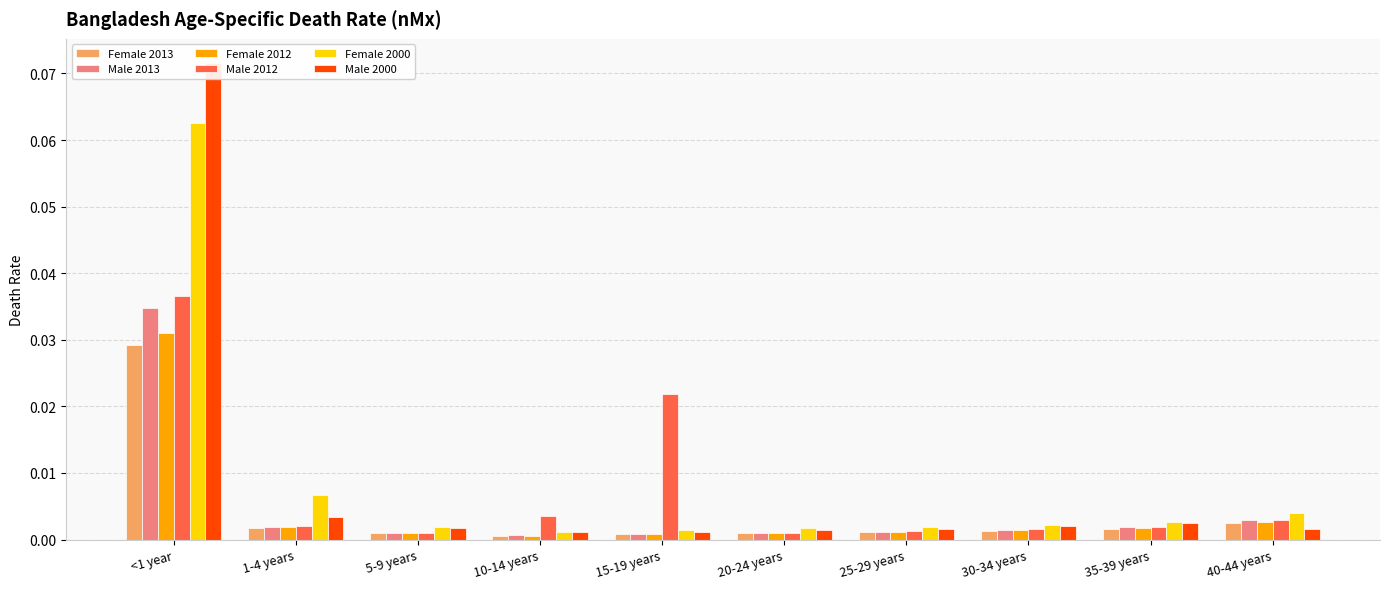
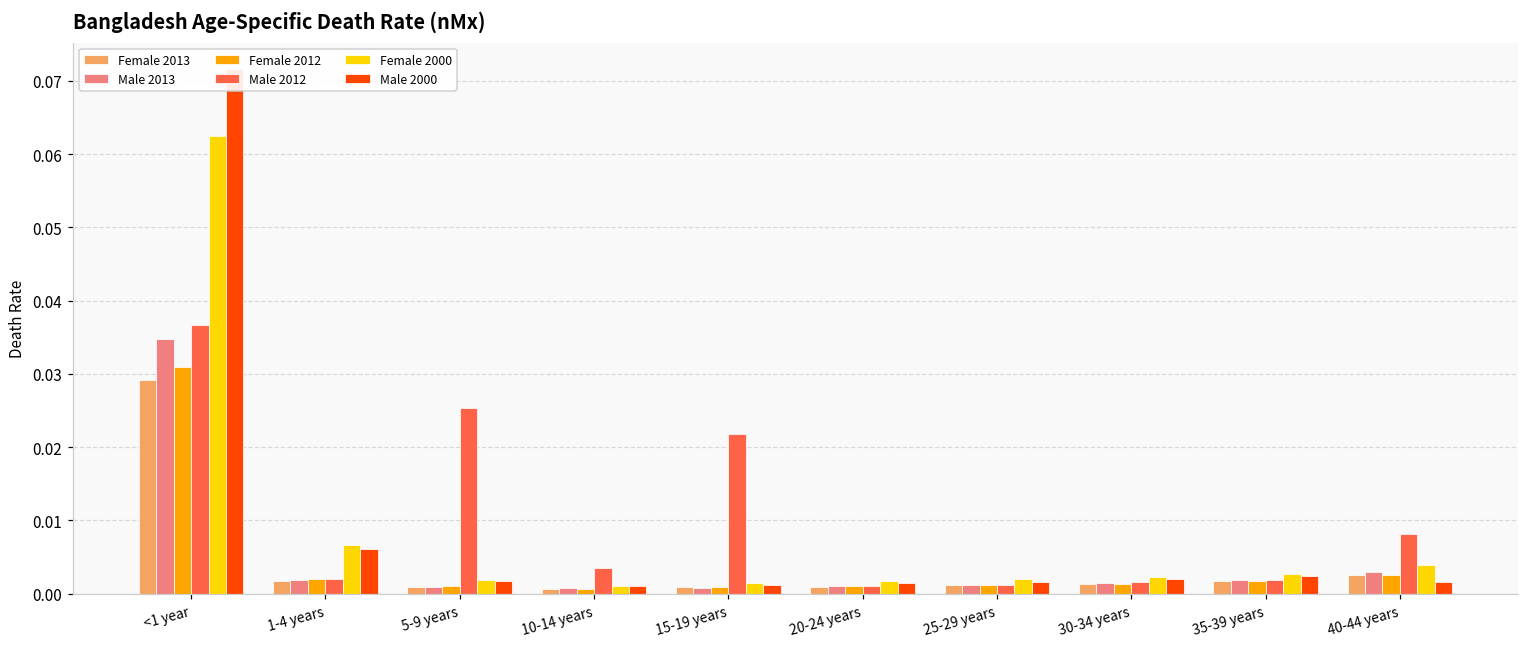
  {
    "Male 2012": {
      "<1 year": 0.037,
      "1-4 years": 0.002,
-     "5-9 years": 0.001,
+     "5-9 years": 0.025,
      "10-14 years": 0.003,
      "15-19 years": 0.022,
      "20-24 years": 0.001,
      "25-29 years": 0.001,
      "30-34 years": 0.002,
      "35-39 years": 0.002,
-     "40-44 years": 0.003
+     "40-44 years": 0.008
    },
    "Male 2000": {
-     "1-4 years": 0.003,
+     "1-4 years": 0.006,
      "5-9 years": 0.002,
      "10-14 years": 0.001,
      "15-19 years": 0.001,
      "20-24 years": 0.001,
      "25-29 years": 0.002,
      "30-34 years": 0.002,
      "35-39 years": 0.002,
      "40-44 years": 0.002
    }
  }
